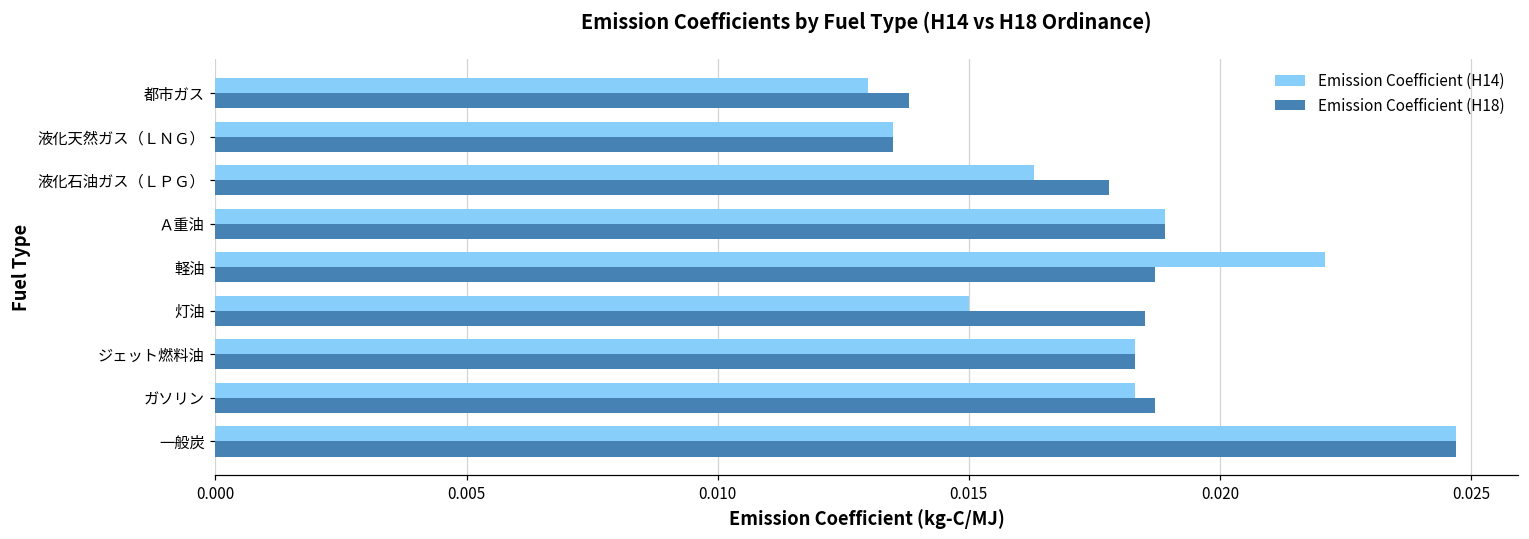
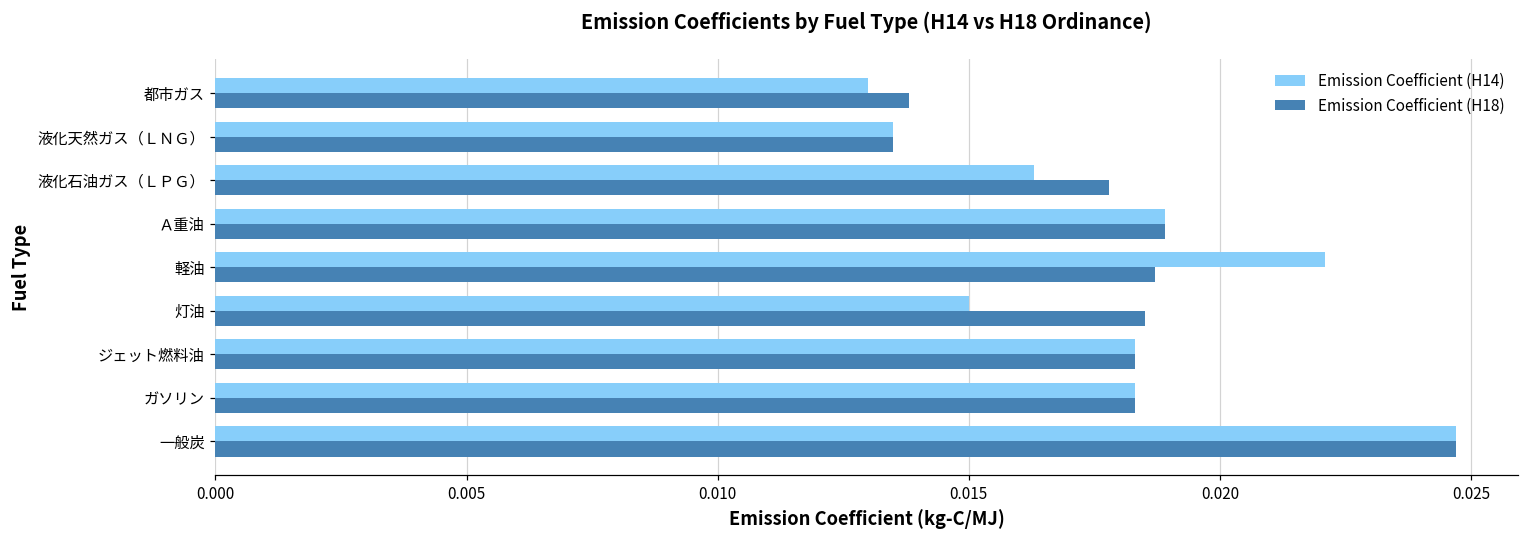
  {
    "Emission Coefficient (H14)": {
      "都市ガス": 0.0130,
      "液化天然ガス（ＬＮＧ）": 0.0135,
      "液化石油ガス（ＬＰＧ）": 0.0163,
      "Ａ重油": 0.0189,
      "軽油": 0.0221,
      "灯油": 0.0150,
      "ジェット燃料油": 0.0183,
      "ガソリン": 0.0183,
      "一般炭": 0.0247
    },
    "Emission Coefficient (H18)": {
      "都市ガス": 0.0138,
      "液化天然ガス（ＬＮＧ）": 0.0135,
      "液化石油ガス（ＬＰＧ）": 0.0178,
      "Ａ重油": 0.0189,
      "軽油": 0.0187,
      "灯油": 0.0185,
      "ジェット燃料油": 0.0183,
-     "ガソリン": 0.0187,
+     "ガソリン": 0.0183,
      "一般炭": 0.0247
    }
  }
